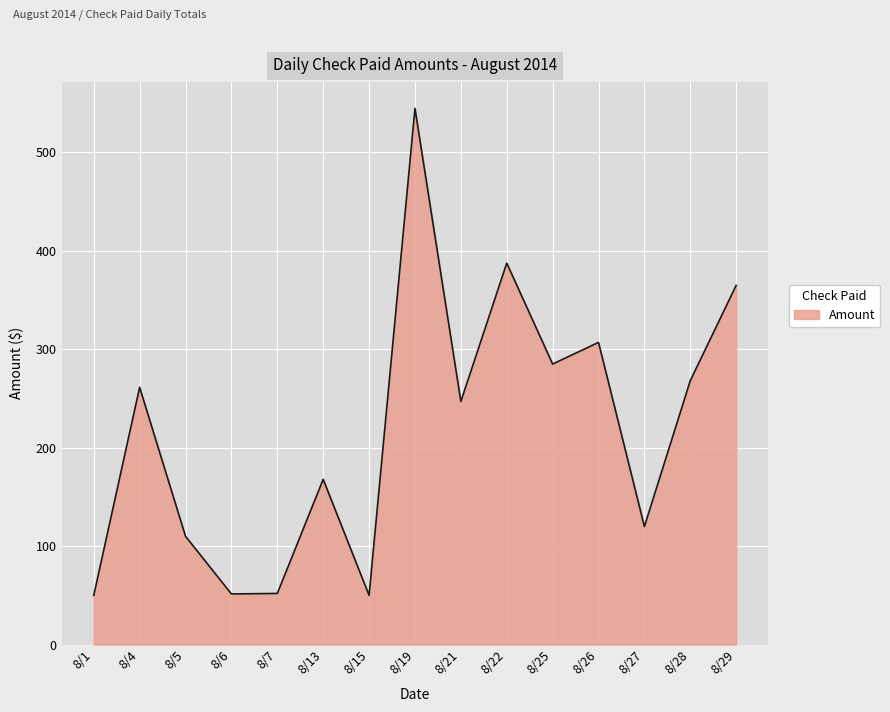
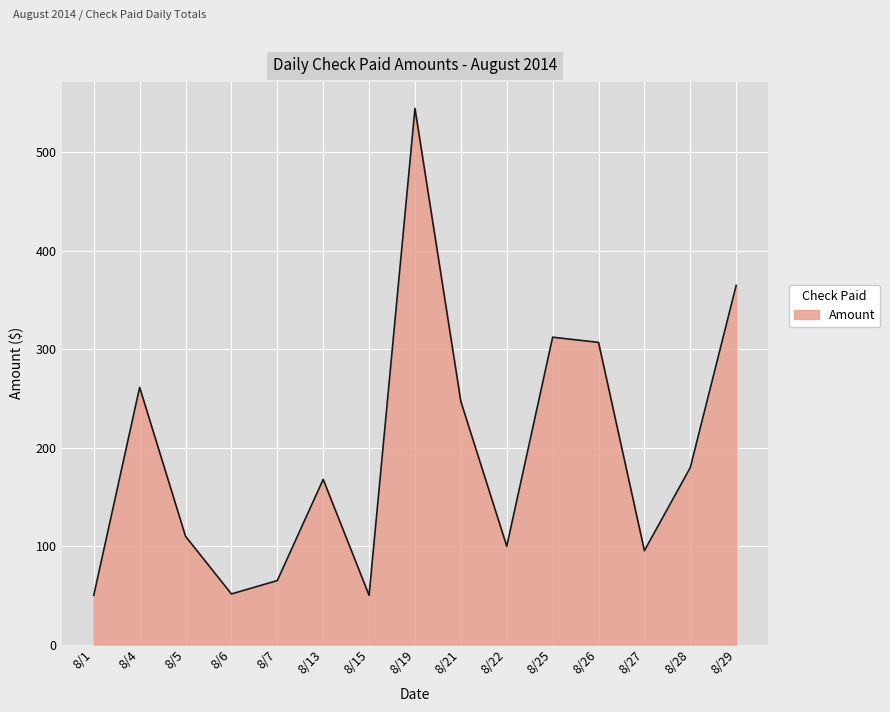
  {
    "8/1": 50,
    "8/4": 260,
    "8/5": 110,
    "8/6": 50,
-   "8/7": 50,
+   "8/7": 70,
    "8/13": 170,
    "8/15": 50,
    "8/19": 540,
    "8/21": 250,
-   "8/22": 390,
-   "8/25": 280,
+   "8/22": 100,
+   "8/25": 310,
    "8/26": 310,
-   "8/27": 120,
-   "8/28": 270,
+   "8/27": 100,
+   "8/28": 180,
    "8/29": 360
  }
